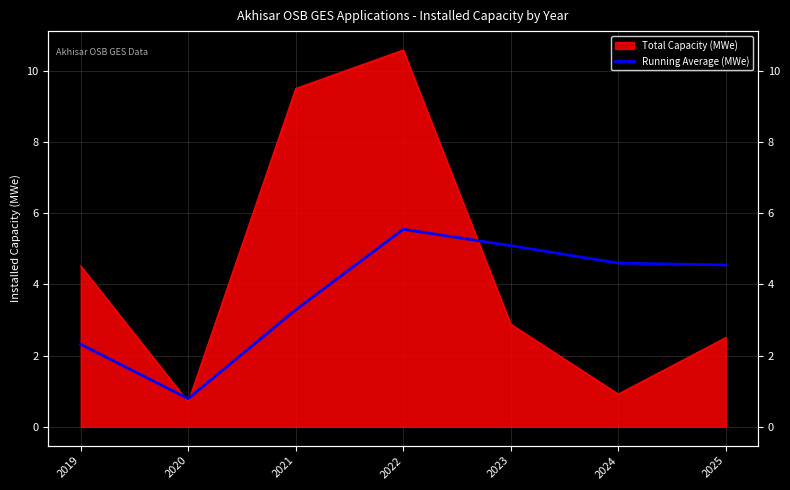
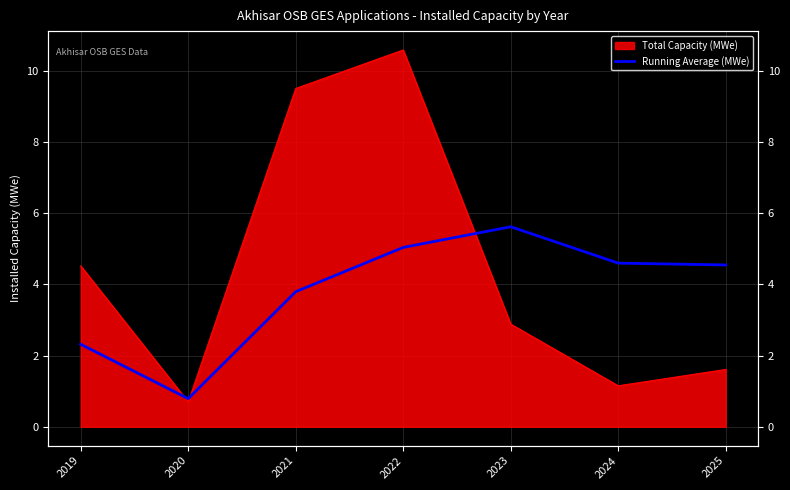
  {
    "Total Capacity (MWe)": {
      "2019": 4.5,
      "2020": 0.7,
      "2021": 9.5,
      "2022": 10.6,
      "2023": 2.9,
-     "2024": 0.9,
-     "2025": 2.5
+     "2024": 1.2,
+     "2025": 1.6
    },
    "Running Average (MWe)": {
      "2019": 2.3,
      "2020": 0.8,
-     "2021": 3.3,
-     "2022": 5.5,
-     "2023": 5.1,
+     "2021": 3.8,
+     "2022": 5.0,
+     "2023": 5.6,
      "2024": 4.6,
      "2025": 4.5
    }
  }
